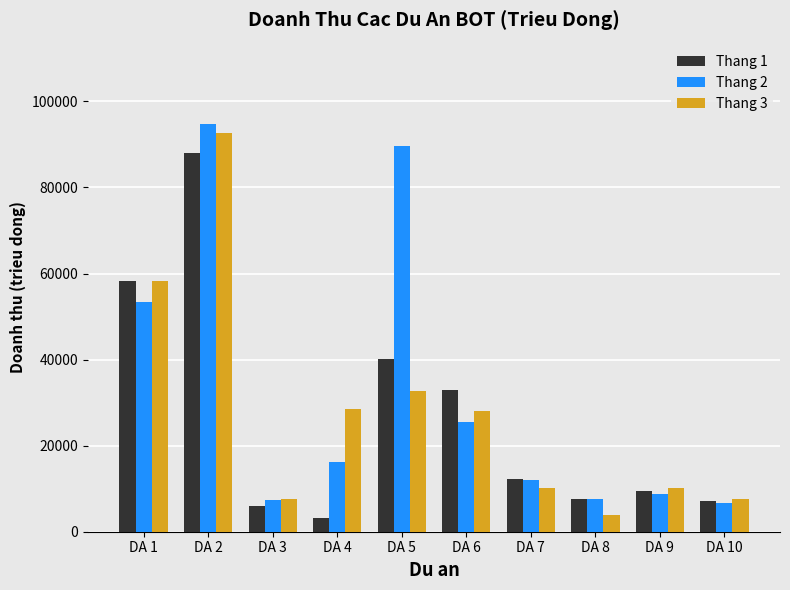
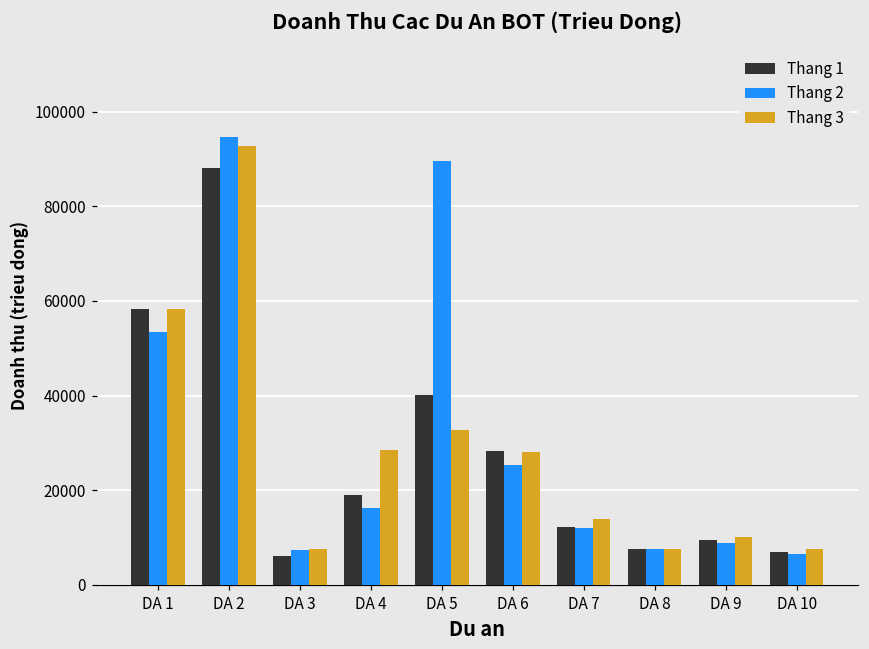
  {
    "Thang 1": {
      "DA 1": 58000,
      "DA 2": 88000,
      "DA 3": 6000,
-     "DA 4": 3000,
+     "DA 4": 19000,
      "DA 5": 40000,
-     "DA 6": 33000,
+     "DA 6": 28000,
      "DA 7": 12000,
      "DA 8": 8000,
      "DA 9": 9000,
      "DA 10": 7000
    },
    "Thang 2": {
      "DA 1": 53000,
      "DA 2": 95000,
      "DA 3": 7000,
      "DA 4": 16000,
      "DA 5": 90000,
      "DA 6": 25000,
      "DA 7": 12000,
      "DA 8": 8000,
      "DA 9": 9000,
      "DA 10": 7000
    },
    "Thang 3": {
      "DA 1": 58000,
      "DA 2": 93000,
      "DA 3": 8000,
      "DA 4": 29000,
      "DA 5": 33000,
      "DA 6": 28000,
-     "DA 7": 10000,
-     "DA 8": 4000,
+     "DA 7": 14000,
+     "DA 8": 8000,
      "DA 9": 10000,
      "DA 10": 8000
    }
  }
